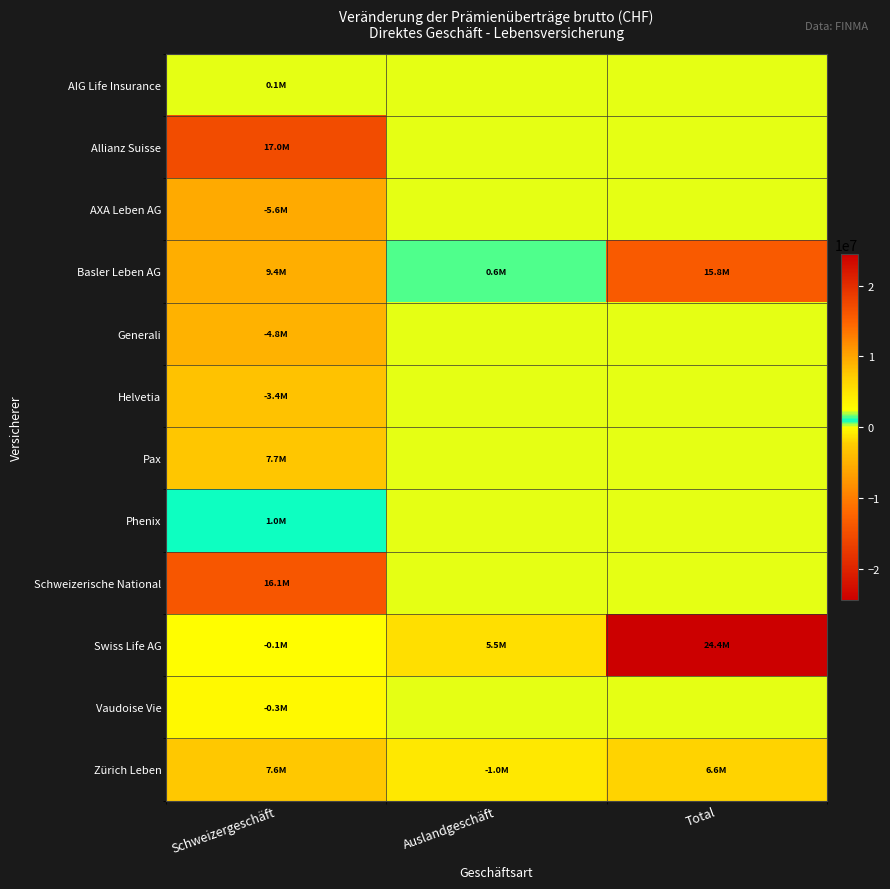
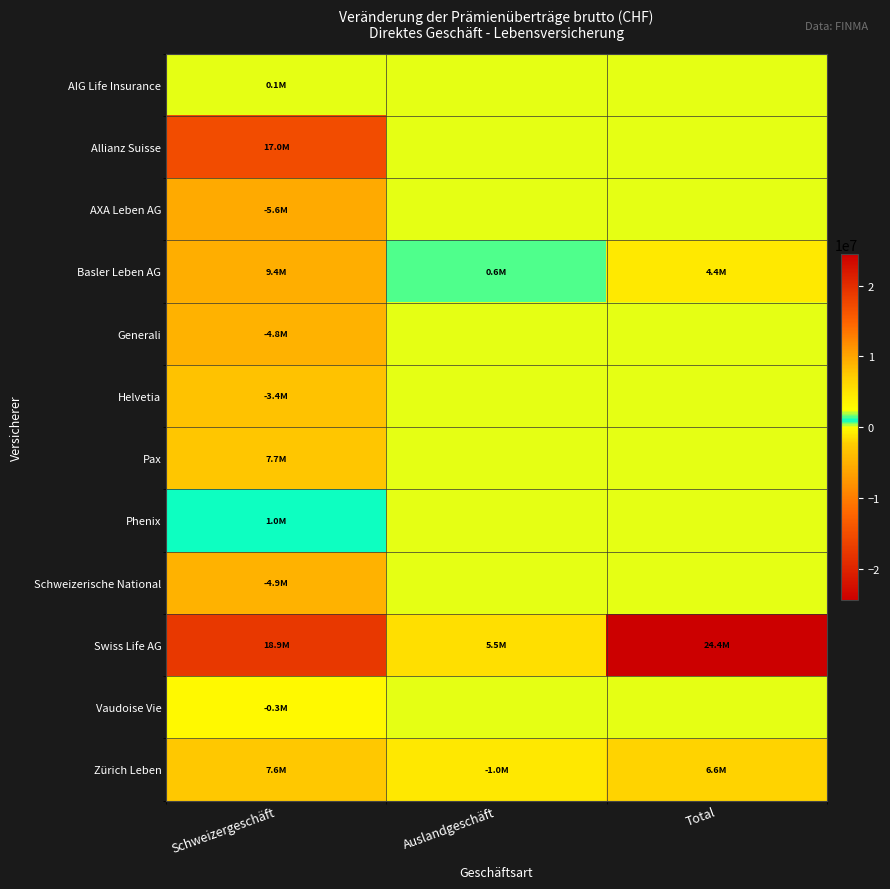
  {
    "AIG Life Insurance": {
      "Schweizergeschäft": "0.1M"
    },
    "Allianz Suisse": {
      "Schweizergeschäft": "17.0M"
    },
    "AXA Leben AG": {
      "Schweizergeschäft": "-5.6M"
    },
    "Basler Leben AG": {
      "Schweizergeschäft": "9.4M",
      "Auslandgeschäft": "0.6M",
-     "Total": "15.8M"
+     "Total": "4.4M"
    },
    "Generali": {
      "Schweizergeschäft": "-4.8M"
    },
    "Helvetia": {
      "Schweizergeschäft": "-3.4M"
    },
    "Pax": {
      "Schweizergeschäft": "7.7M"
    },
    "Phenix": {
      "Schweizergeschäft": "1.0M"
    },
    "Schweizerische National": {
-     "Schweizergeschäft": "16.1M"
+     "Schweizergeschäft": "-4.9M"
    },
    "Swiss Life AG": {
-     "Schweizergeschäft": "-0.1M",
+     "Schweizergeschäft": "18.9M",
      "Auslandgeschäft": "5.5M",
      "Total": "24.4M"
    },
    "Vaudoise Vie": {
      "Schweizergeschäft": "-0.3M"
    },
    "Zürich Leben": {
      "Schweizergeschäft": "7.6M",
      "Auslandgeschäft": "-1.0M",
      "Total": "6.6M"
    }
  }
